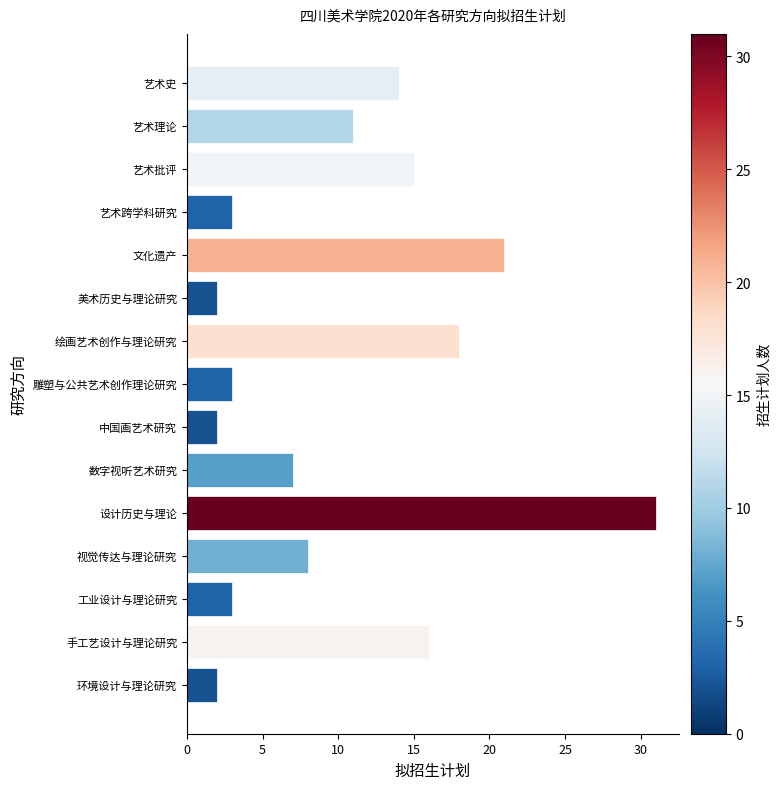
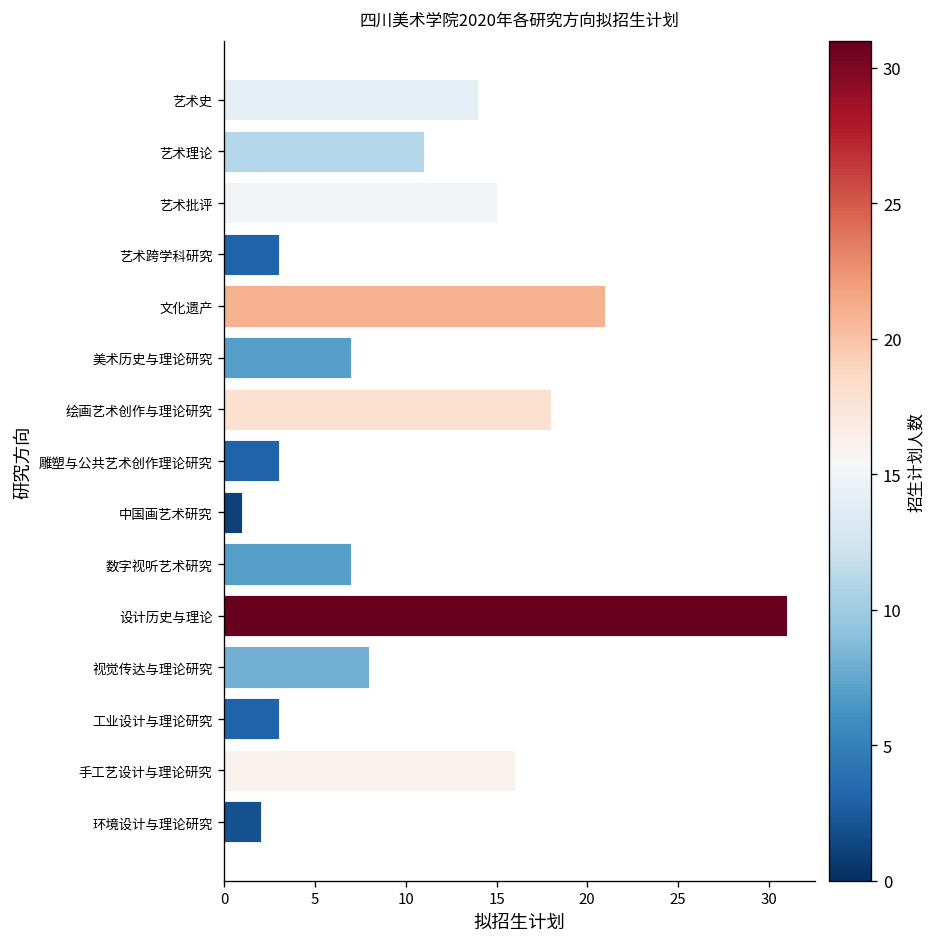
  {
    "艺术史": 14,
    "艺术理论": 11,
    "艺术批评": 15,
    "艺术跨学科研究": 3,
    "文化遗产": 21,
-   "美术历史与理论研究": 2,
+   "美术历史与理论研究": 7,
    "绘画艺术创作与理论研究": 18,
    "雕塑与公共艺术创作理论研究": 3,
-   "中国画艺术研究": 2,
+   "中国画艺术研究": 1,
    "数字视听艺术研究": 7,
    "设计历史与理论": 31,
    "视觉传达与理论研究": 8,
    "工业设计与理论研究": 3,
    "手工艺设计与理论研究": 16,
    "环境设计与理论研究": 2
  }
